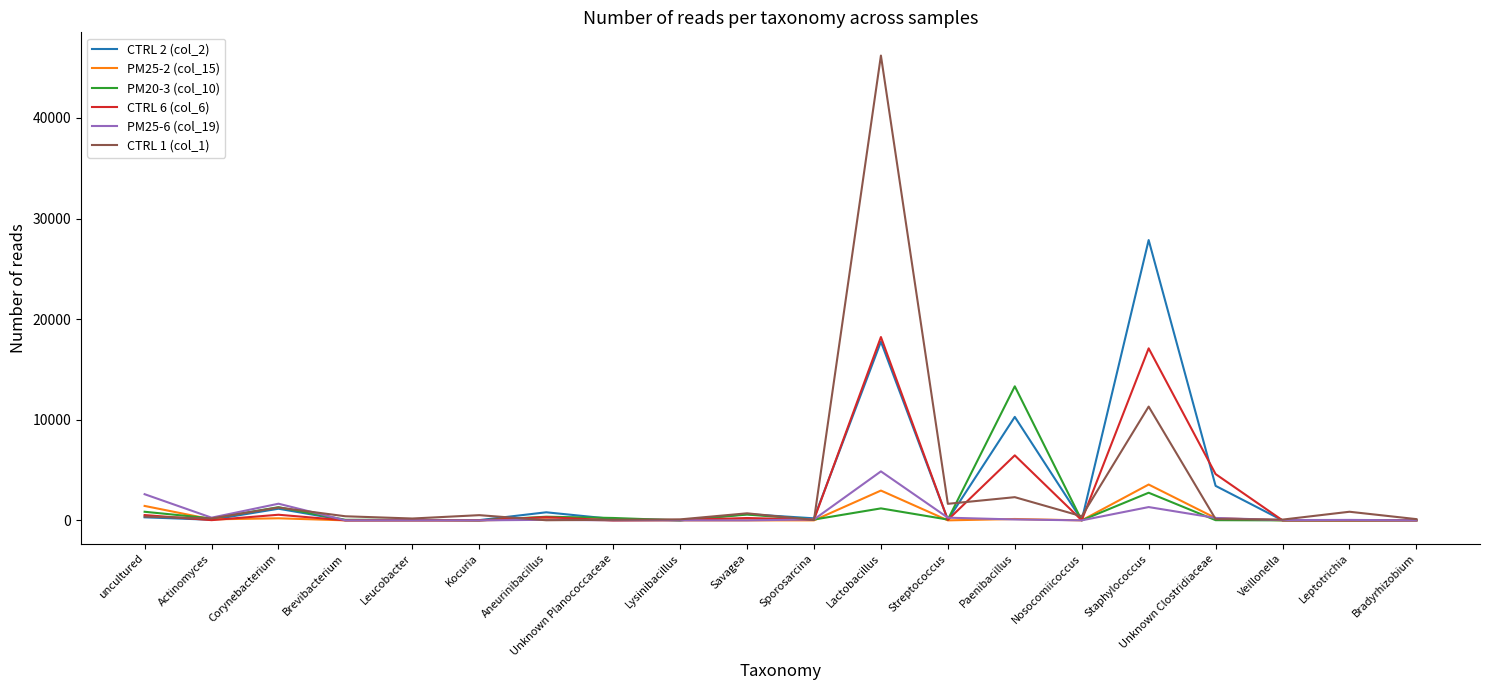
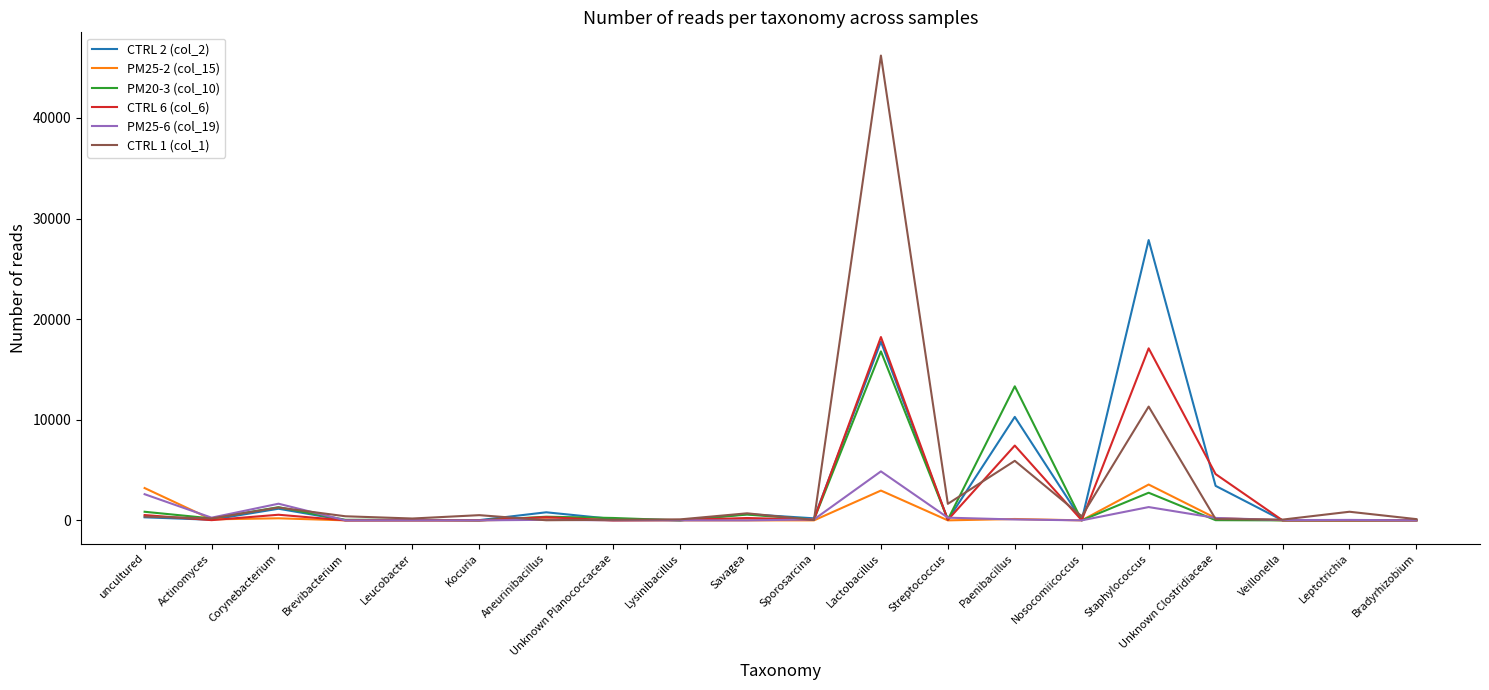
  {
    "CTRL 2 (col_2)": {
      "Aneurinibacillus": 800,
      "Lactobacillus": 17800,
      "Paenibacillus": 10300,
      "Staphylococcus": 27900,
      "Unknown Clostridiaceae": 3400
    },
    "PM25-2 (col_15)": {
-     "uncultured": 1400,
+     "uncultured": 3200,
      "Corynebacterium": 200,
      "Lactobacillus": 3000,
      "Staphylococcus": 3600
    },
    "PM20-3 (col_10)": {
      "uncultured": 900,
-     "Lactobacillus": 1200,
+     "Lactobacillus": 16800,
      "Paenibacillus": 13300,
      "Staphylococcus": 2700
    },
    "CTRL 6 (col_6)": {
      "Corynebacterium": 600,
      "Lactobacillus": 18200,
-     "Paenibacillus": 6500,
+     "Paenibacillus": 7400,
      "Staphylococcus": 17100,
      "Unknown Clostridiaceae": 4600
    },
    "PM25-6 (col_19)": {
      "uncultured": 2600,
      "Corynebacterium": 1700,
      "Lactobacillus": 4900,
      "Staphylococcus": 1300
    },
    "CTRL 1 (col_1)": {
      "Brevibacterium": 400,
      "Kocuria": 500,
      "Lactobacillus": 46200,
      "Streptococcus": 1600,
-     "Paenibacillus": 2300,
+     "Paenibacillus": 5900,
      "Nosocomiicoccus": 400,
      "Staphylococcus": 11300,
      "Leptotrichia": 900
    }
  }
